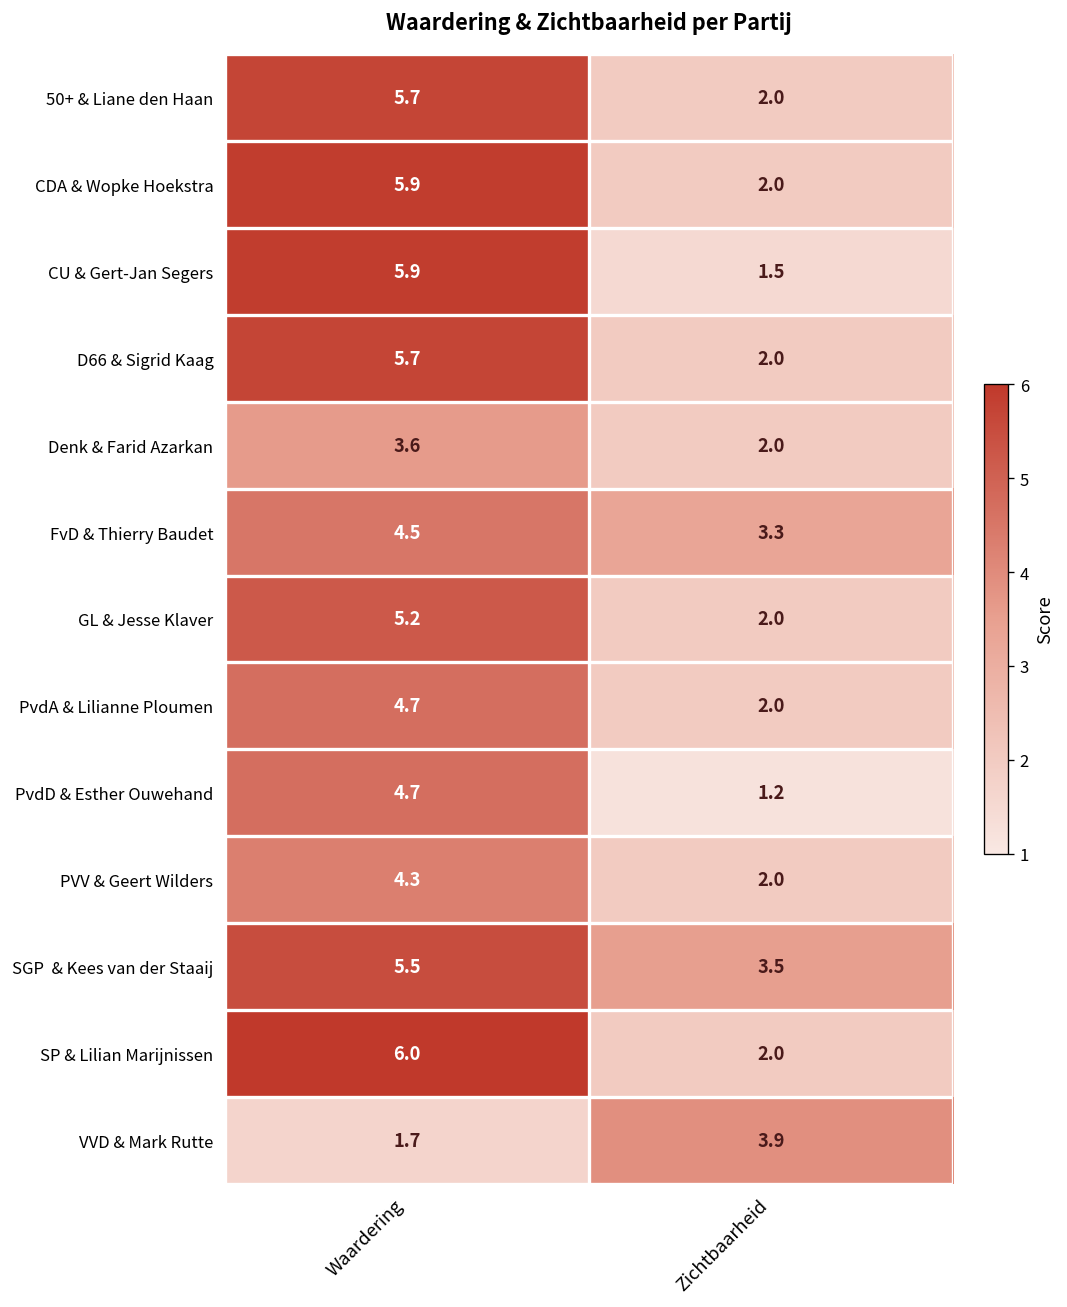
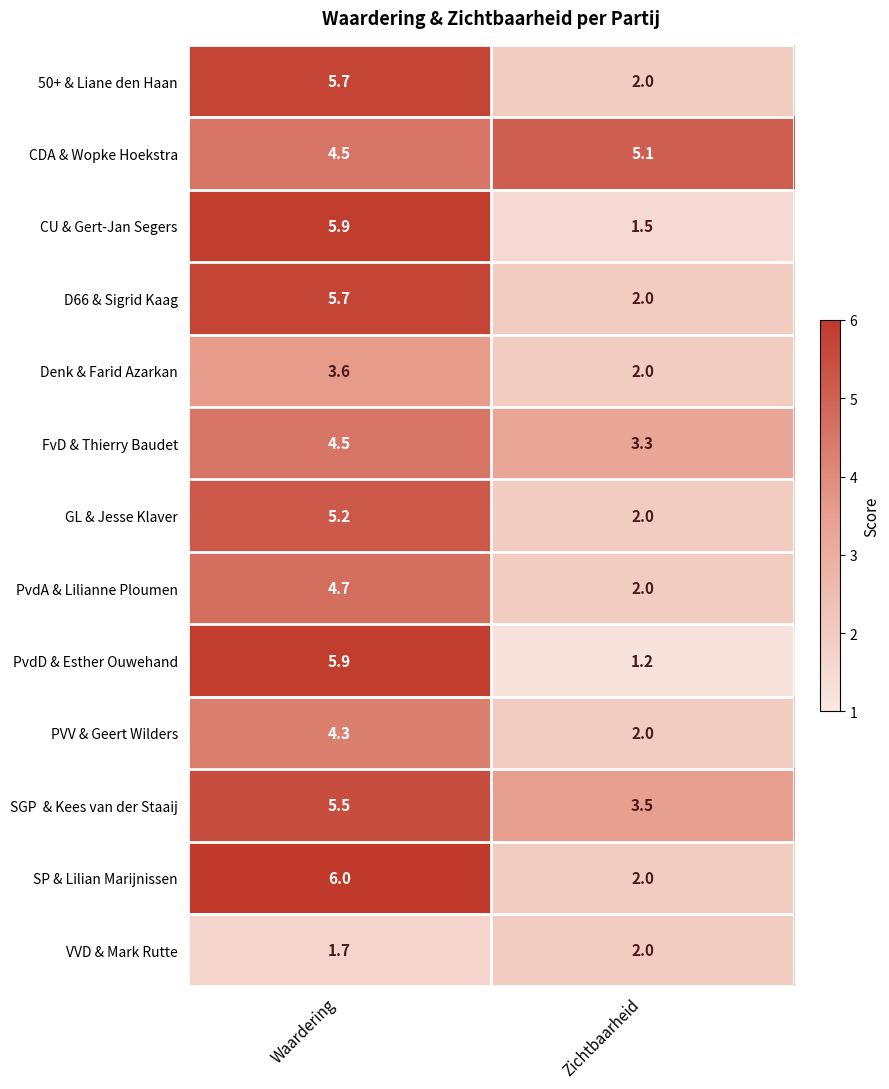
  {
    "50+ & Liane den Haan": {
      "Waardering": 5.7,
      "Zichtbaarheid": 2.0
    },
    "CDA & Wopke Hoekstra": {
-     "Waardering": 5.9,
-     "Zichtbaarheid": 2.0
+     "Waardering": 4.5,
+     "Zichtbaarheid": 5.1
    },
    "CU & Gert-Jan Segers": {
      "Waardering": 5.9,
      "Zichtbaarheid": 1.5
    },
    "D66 & Sigrid Kaag": {
      "Waardering": 5.7,
      "Zichtbaarheid": 2.0
    },
    "Denk & Farid Azarkan": {
      "Waardering": 3.6,
      "Zichtbaarheid": 2.0
    },
    "FvD & Thierry Baudet": {
      "Waardering": 4.5,
      "Zichtbaarheid": 3.3
    },
    "GL & Jesse Klaver": {
      "Waardering": 5.2,
      "Zichtbaarheid": 2.0
    },
    "PvdA & Lilianne Ploumen": {
      "Waardering": 4.7,
      "Zichtbaarheid": 2.0
    },
    "PvdD & Esther Ouwehand": {
-     "Waardering": 4.7,
+     "Waardering": 5.9,
      "Zichtbaarheid": 1.2
    },
    "PVV & Geert Wilders": {
      "Waardering": 4.3,
      "Zichtbaarheid": 2.0
    },
    "SGP & Kees van der Staaij": {
      "Waardering": 5.5,
      "Zichtbaarheid": 3.5
    },
    "SP & Lilian Marijnissen": {
      "Waardering": 6.0,
      "Zichtbaarheid": 2.0
    },
    "VVD & Mark Rutte": {
      "Waardering": 1.7,
-     "Zichtbaarheid": 3.9
+     "Zichtbaarheid": 2.0
    }
  }
